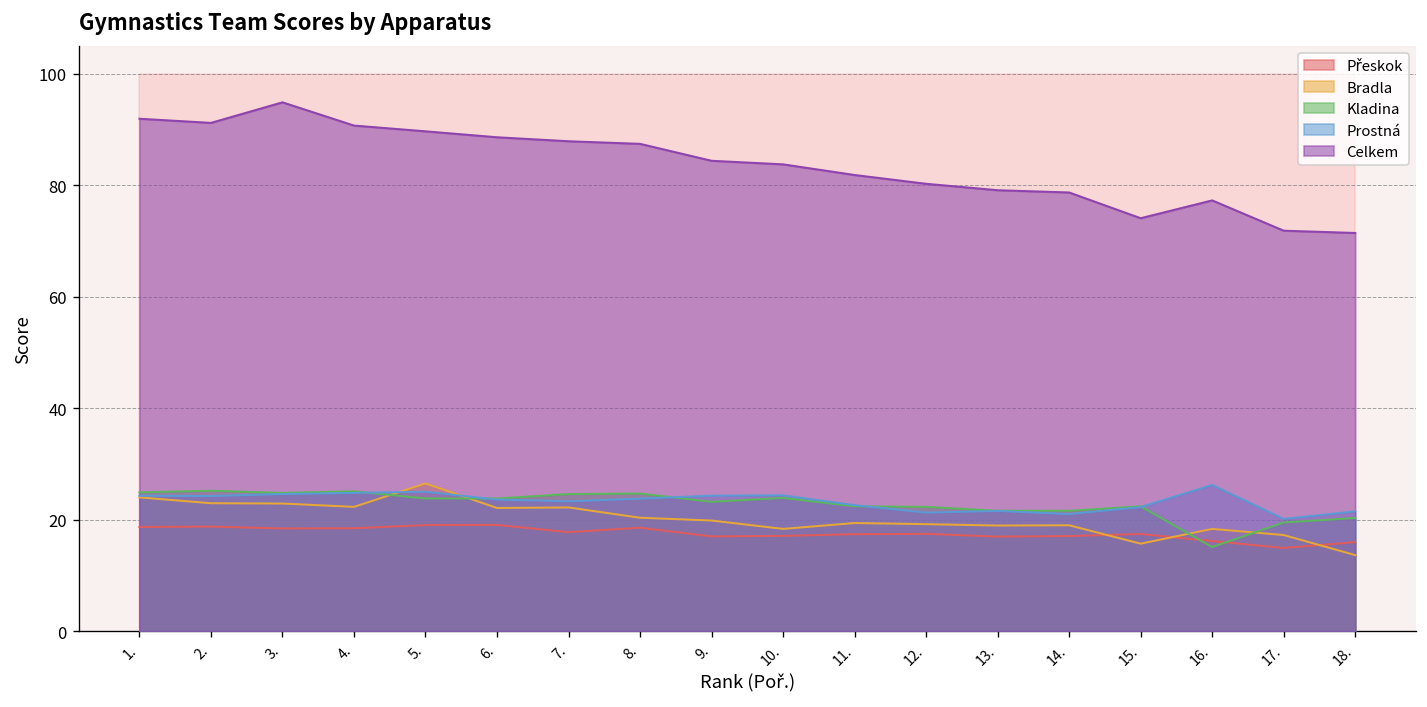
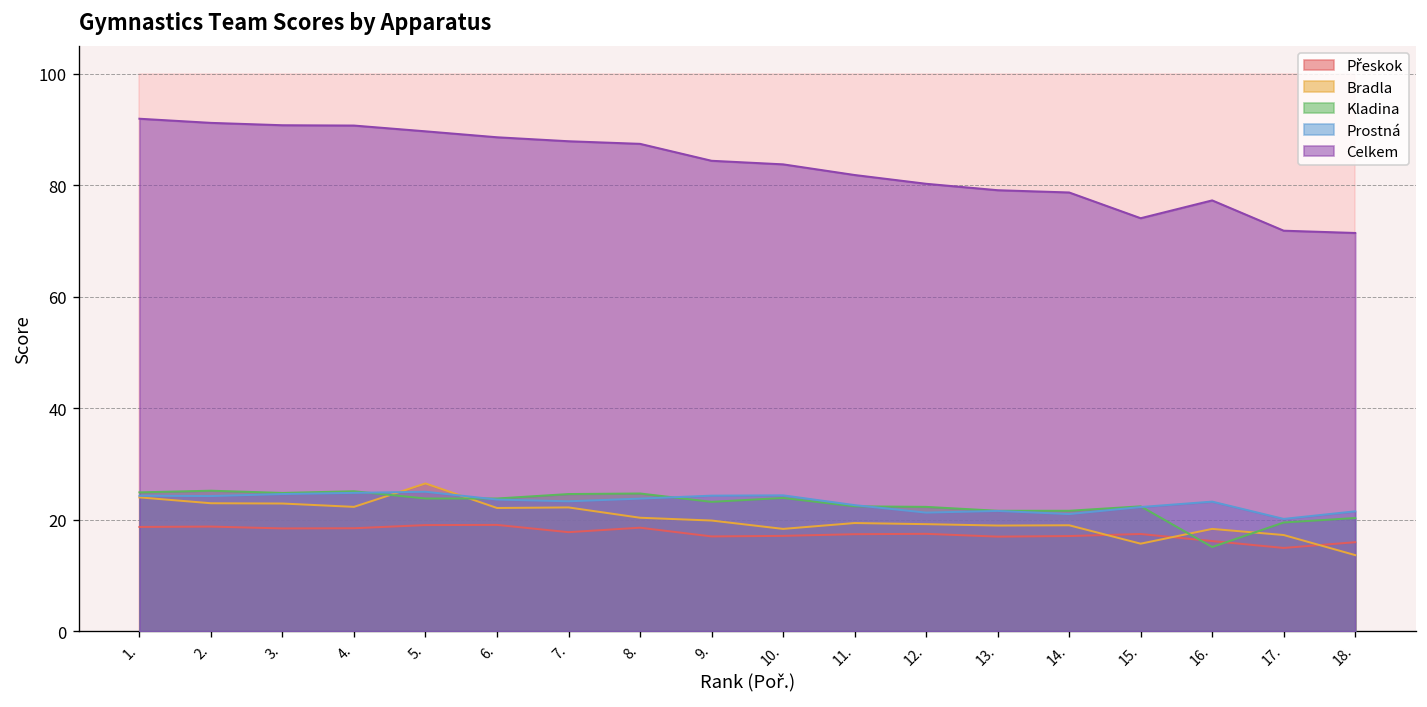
  {
    "Bradla": {
      "2.": 23,
      "3.": 23,
      "4.": 22,
      "5.": 27,
      "6.": 22,
      "7.": 22,
      "8.": 20,
      "9.": 20,
      "10.": 18,
      "11.": 19,
      "12.": 19,
      "13.": 19,
      "14.": 19,
      "15.": 16,
      "16.": 18,
      "17.": 17,
      "18.": 14
    },
    "Kladina": {
      "1.": 25,
      "2.": 25,
      "5.": 24,
      "7.": 25,
      "8.": 25,
      "9.": 23,
      "12.": 22,
      "14.": 22,
      "16.": 15,
      "17.": 20,
      "18.": 20
    },
    "Prostná": {
      "2.": 24,
      "5.": 25,
      "7.": 23,
      "8.": 24,
      "9.": 24,
      "12.": 21,
      "14.": 21,
-     "16.": 26,
+     "16.": 23,
      "17.": 20,
      "18.": 22
    },
    "Celkem": {
      "1.": 92,
      "2.": 91,
-     "3.": 95,
+     "3.": 91,
      "4.": 91,
      "5.": 90,
      "6.": 89,
      "7.": 88,
      "8.": 87,
      "9.": 84,
      "10.": 84,
      "11.": 82,
      "12.": 80,
      "13.": 79,
      "14.": 79,
      "15.": 74,
      "16.": 77,
      "17.": 72,
      "18.": 71
    }
  }
